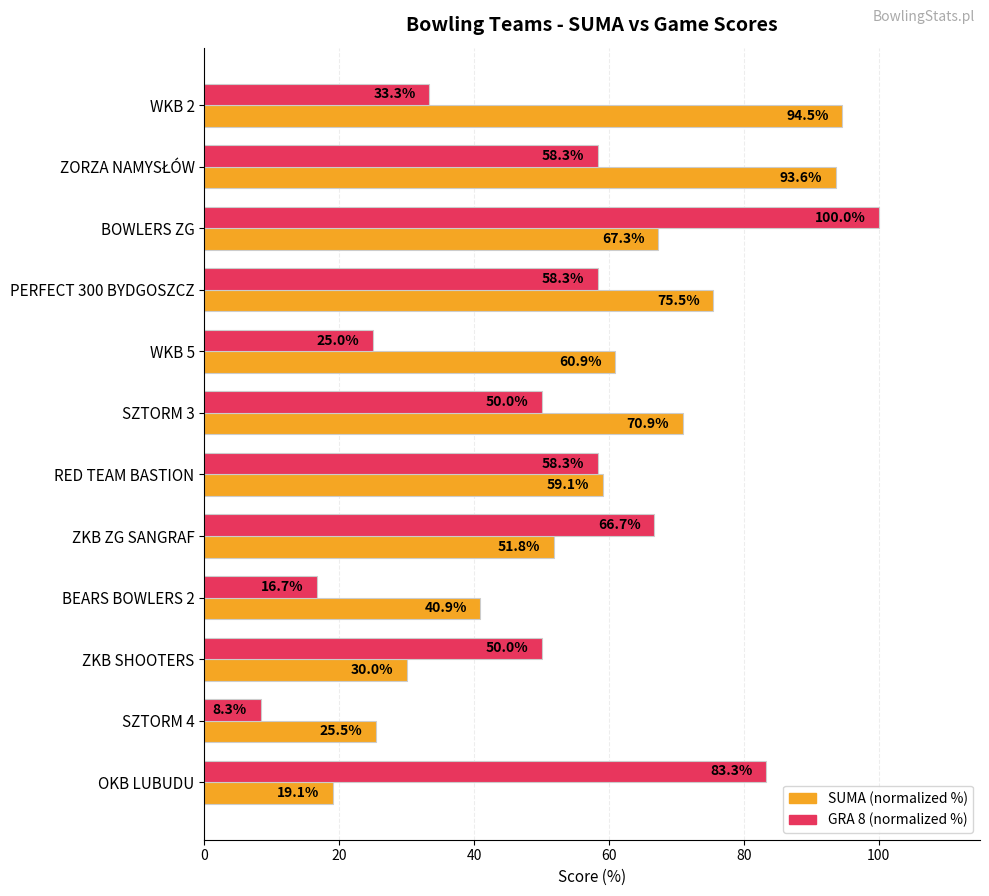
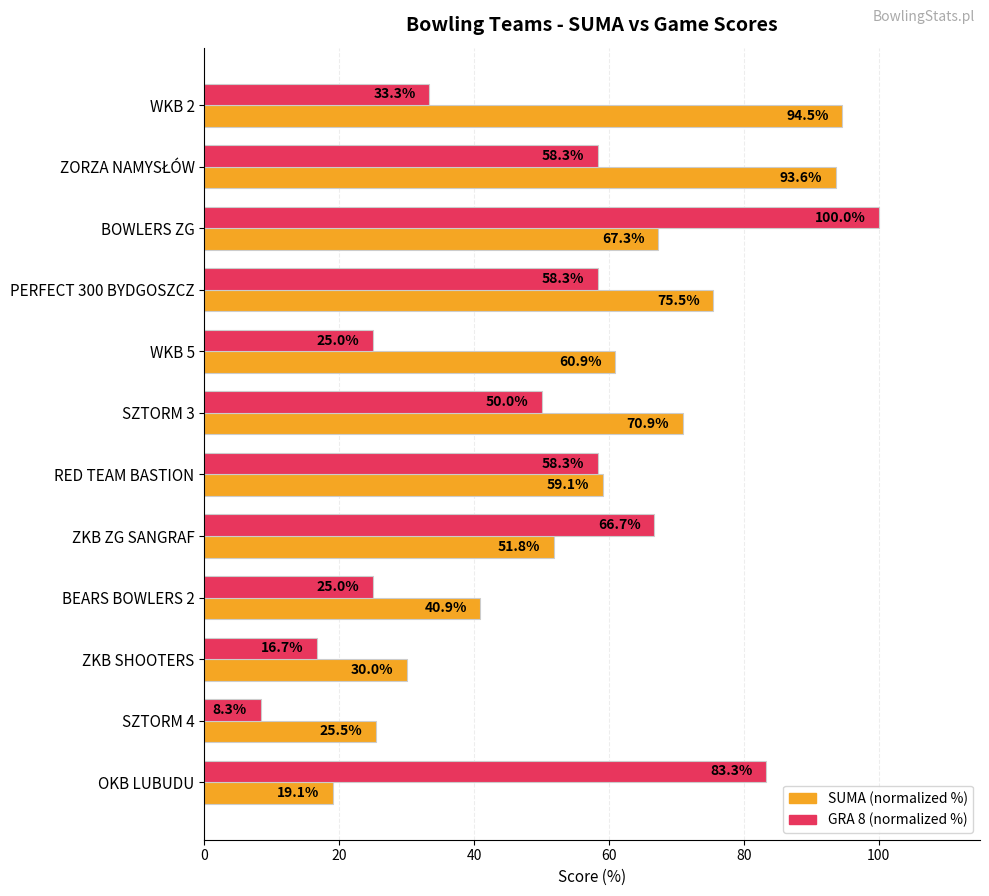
  {
    "SUMA (normalized %)": {
      "WKB 2": "94.5%",
      "ZORZA NAMYSŁÓW": "93.6%",
      "BOWLERS ZG": "67.3%",
      "PERFECT 300 BYDGOSZCZ": "75.5%",
      "WKB 5": "60.9%",
      "SZTORM 3": "70.9%",
      "RED TEAM BASTION": "59.1%",
      "ZKB ZG SANGRAF": "51.8%",
      "BEARS BOWLERS 2": "40.9%",
      "ZKB SHOOTERS": "30.0%",
      "SZTORM 4": "25.5%",
      "OKB LUBUDU": "19.1%"
    },
    "GRA 8 (normalized %)": {
      "WKB 2": "33.3%",
      "ZORZA NAMYSŁÓW": "58.3%",
      "BOWLERS ZG": "100.0%",
      "PERFECT 300 BYDGOSZCZ": "58.3%",
      "WKB 5": "25.0%",
      "SZTORM 3": "50.0%",
      "RED TEAM BASTION": "58.3%",
      "ZKB ZG SANGRAF": "66.7%",
-     "BEARS BOWLERS 2": "16.7%",
-     "ZKB SHOOTERS": "50.0%",
+     "BEARS BOWLERS 2": "25.0%",
+     "ZKB SHOOTERS": "16.7%",
      "SZTORM 4": "8.3%",
      "OKB LUBUDU": "83.3%"
    }
  }
